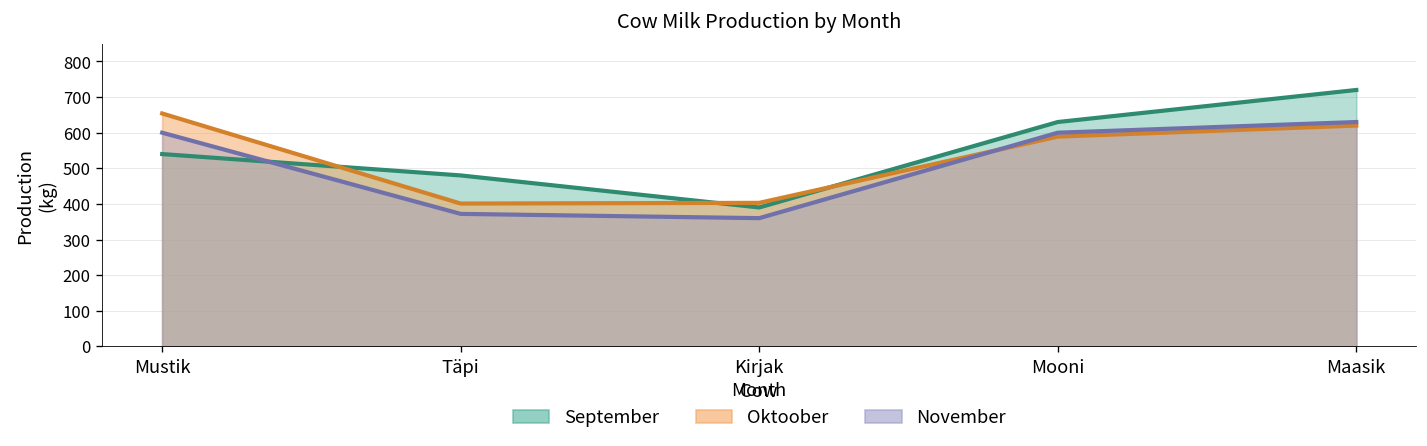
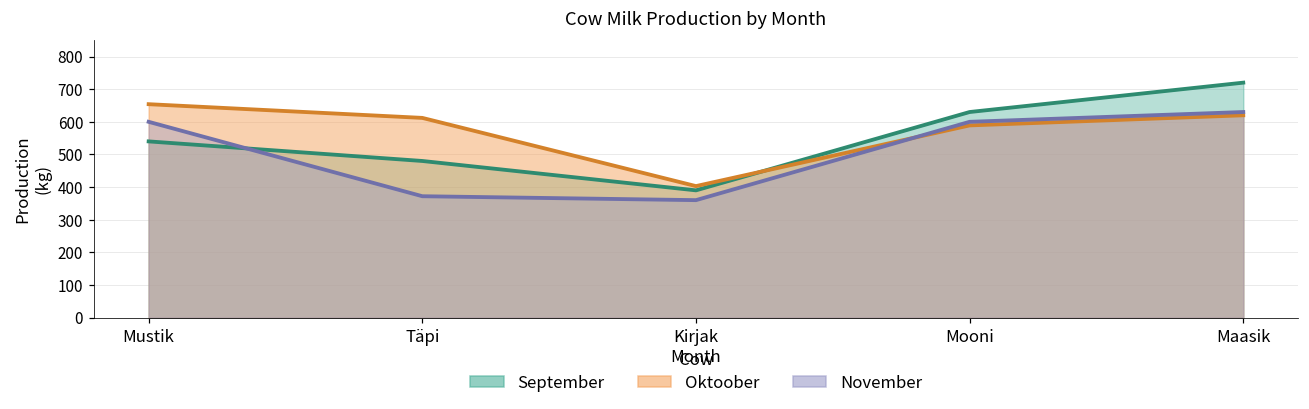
  {
    "Oktoober": {
      "Mustik": 650,
-     "Täpi": 400,
+     "Täpi": 610,
      "Kirjak": 400,
      "Mooni": 590,
      "Maasik": 620
    }
  }
